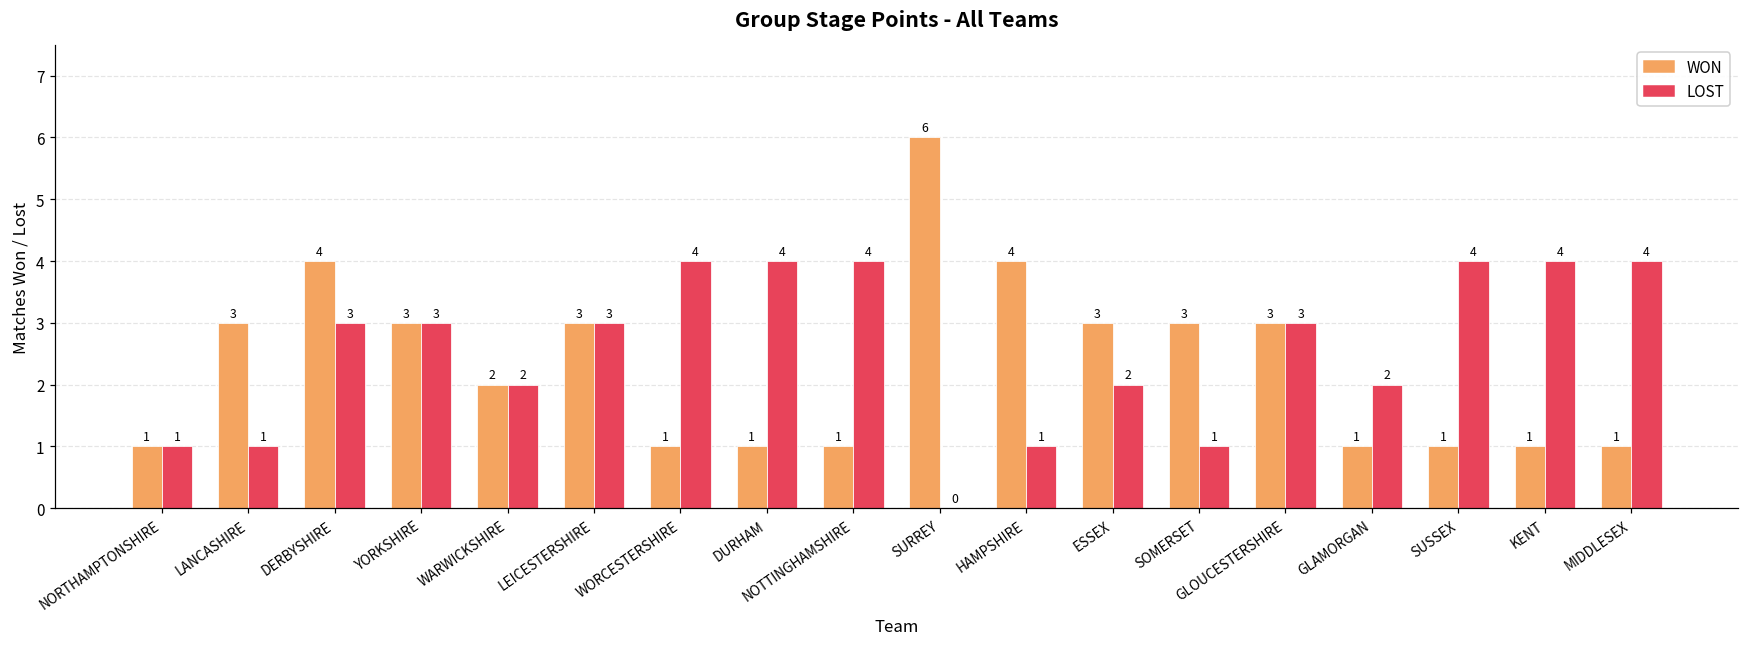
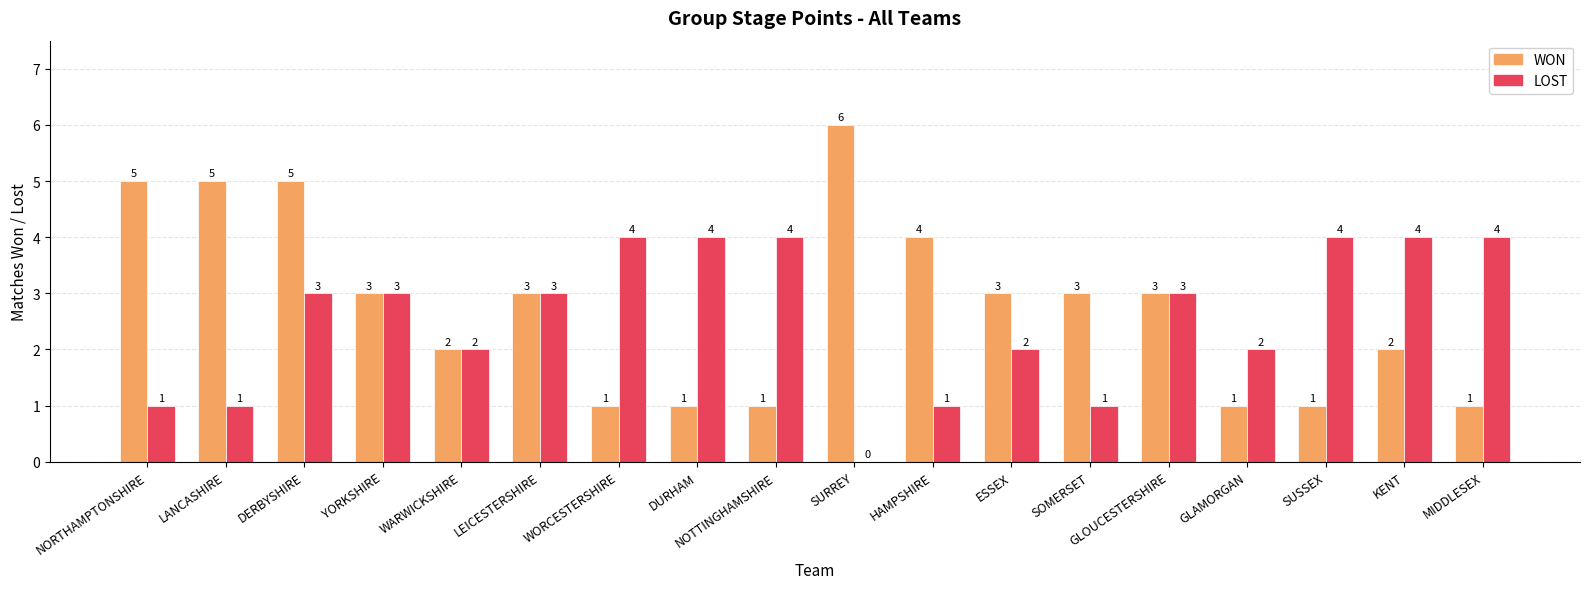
  {
    "WON": {
-     "NORTHAMPTONSHIRE": 1,
-     "LANCASHIRE": 3,
-     "DERBYSHIRE": 4,
+     "NORTHAMPTONSHIRE": 5,
+     "LANCASHIRE": 5,
+     "DERBYSHIRE": 5,
      "YORKSHIRE": 3,
      "WARWICKSHIRE": 2,
      "LEICESTERSHIRE": 3,
      "WORCESTERSHIRE": 1,
      "DURHAM": 1,
      "NOTTINGHAMSHIRE": 1,
      "SURREY": 6,
      "HAMPSHIRE": 4,
      "ESSEX": 3,
      "SOMERSET": 3,
      "GLOUCESTERSHIRE": 3,
      "GLAMORGAN": 1,
      "SUSSEX": 1,
-     "KENT": 1,
+     "KENT": 2,
      "MIDDLESEX": 1
    },
    "LOST": {
      "NORTHAMPTONSHIRE": 1,
      "LANCASHIRE": 1,
      "DERBYSHIRE": 3,
      "YORKSHIRE": 3,
      "WARWICKSHIRE": 2,
      "LEICESTERSHIRE": 3,
      "WORCESTERSHIRE": 4,
      "DURHAM": 4,
      "NOTTINGHAMSHIRE": 4,
      "SURREY": 0,
      "HAMPSHIRE": 1,
      "ESSEX": 2,
      "SOMERSET": 1,
      "GLOUCESTERSHIRE": 3,
      "GLAMORGAN": 2,
      "SUSSEX": 4,
      "KENT": 4,
      "MIDDLESEX": 4
    }
  }
